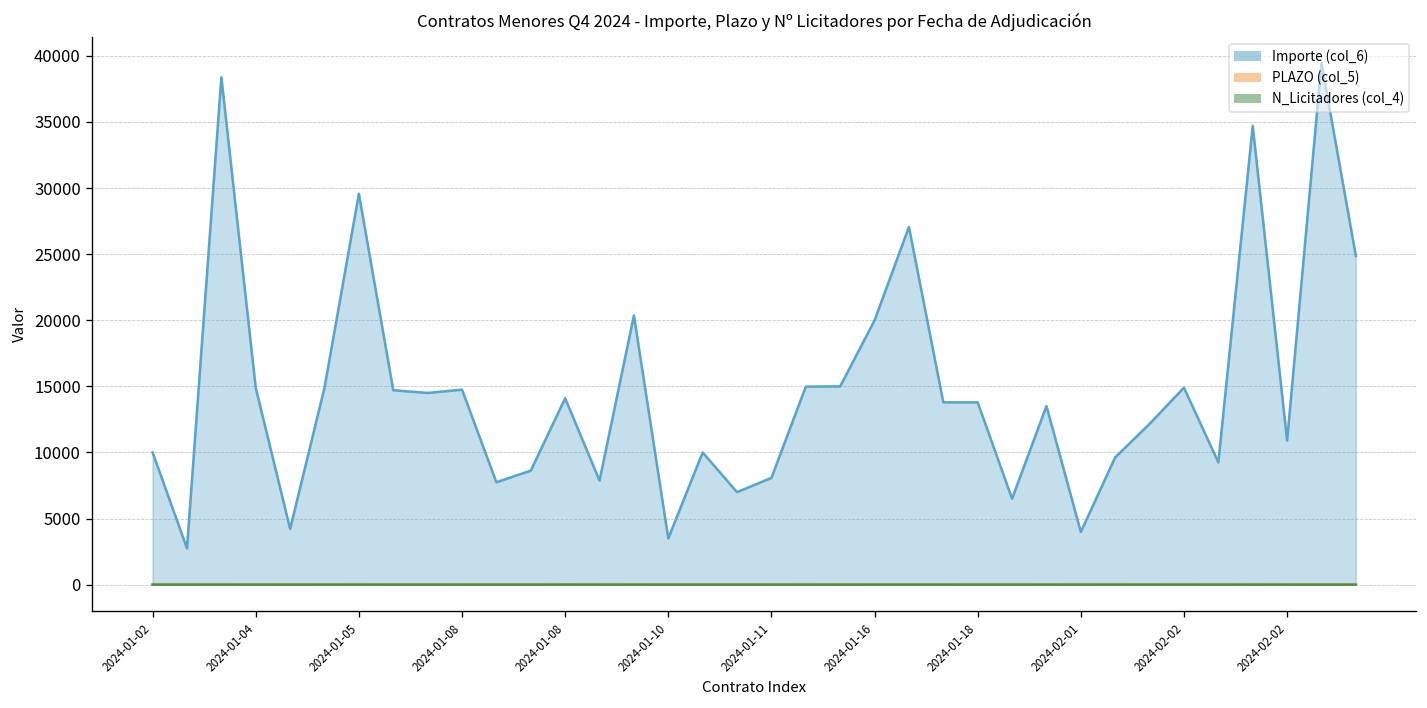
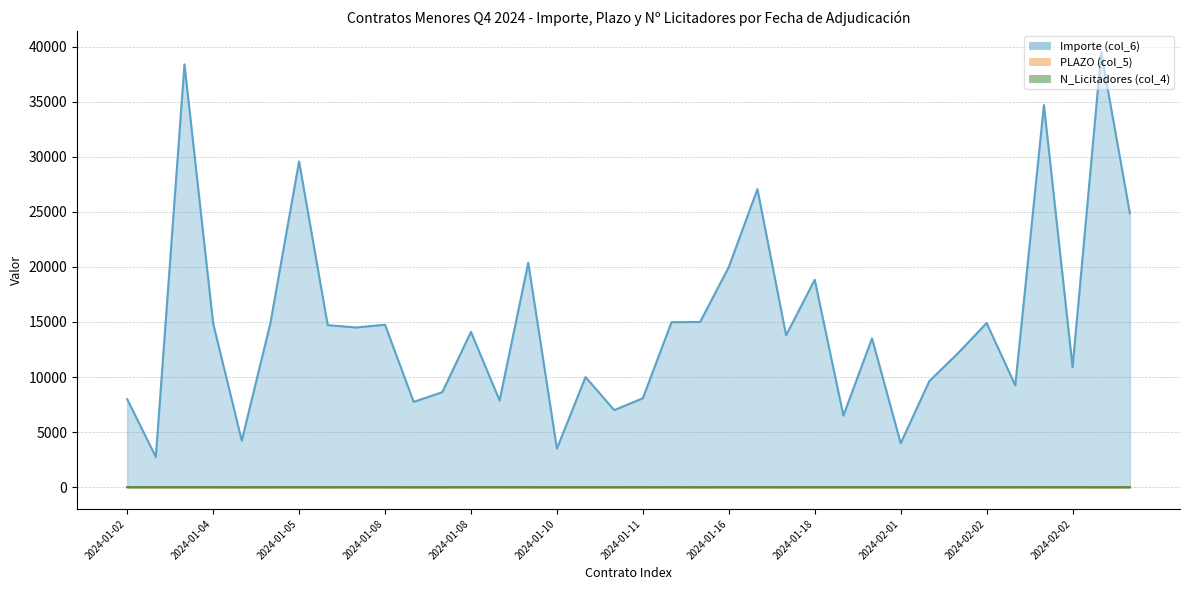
  {
    "Importe (col_6)": {
-     "2024-01-02": 10000,
-     "2024-01-18": 13800
+     "2024-01-02": 8000,
+     "2024-01-18": 18800
    },
    "N_Licitadores (col_4)": {
      "2024-01-02": 0,
      "2024-01-18": 0
    }
  }
